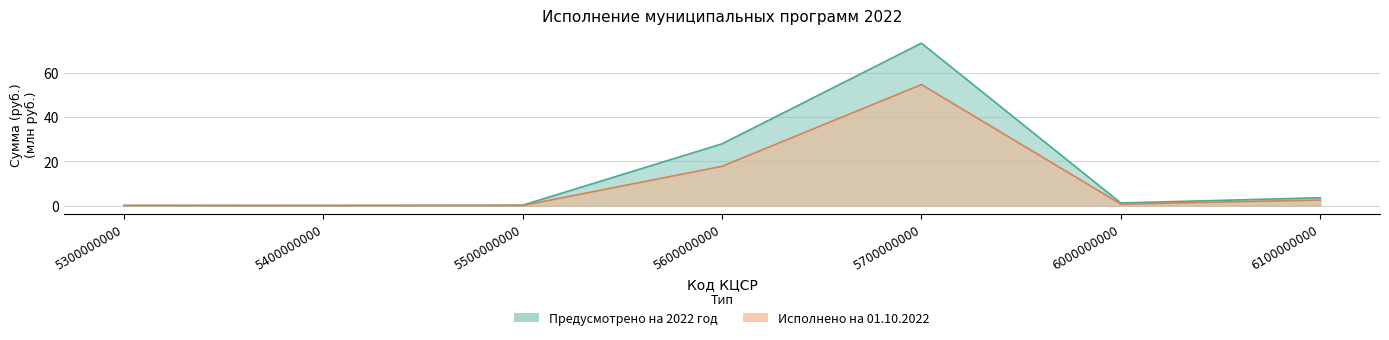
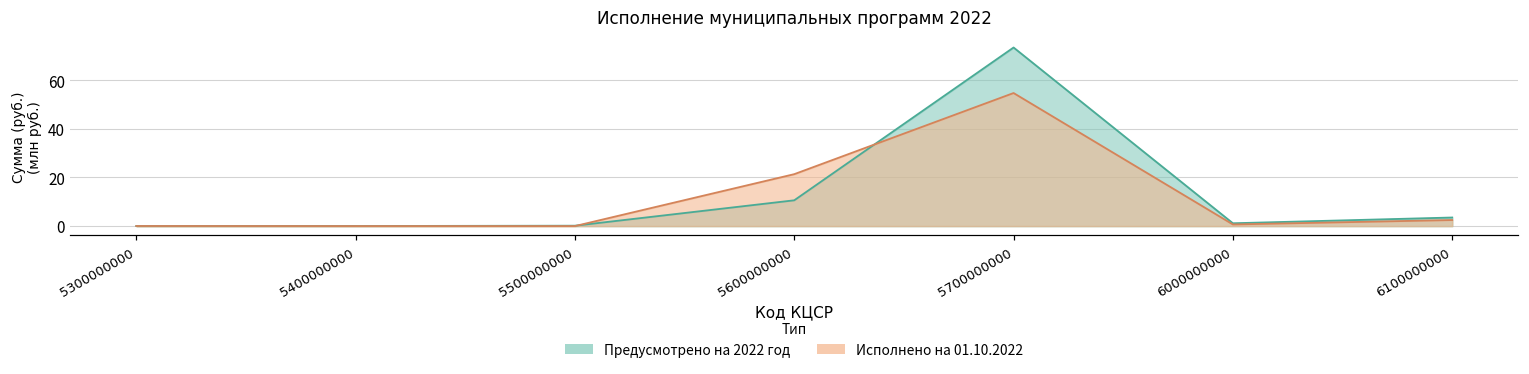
  {
    "Предусмотрено на 2022 год": {
-     "5600000000": 28,
+     "5600000000": 11,
      "5700000000": 73
    },
    "Исполнено на 01.10.2022": {
-     "5600000000": 18,
+     "5600000000": 21,
      "5700000000": 55
    }
  }
